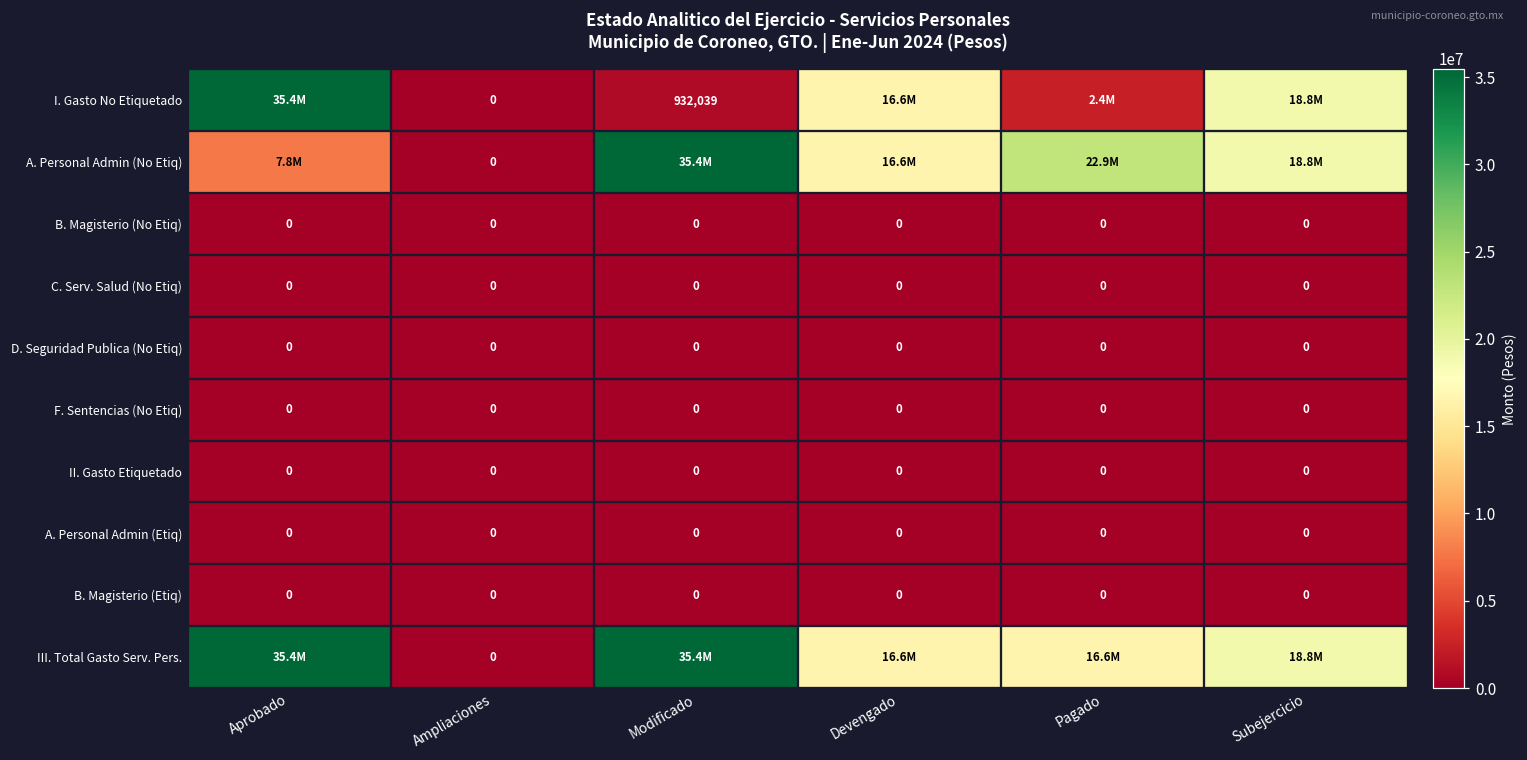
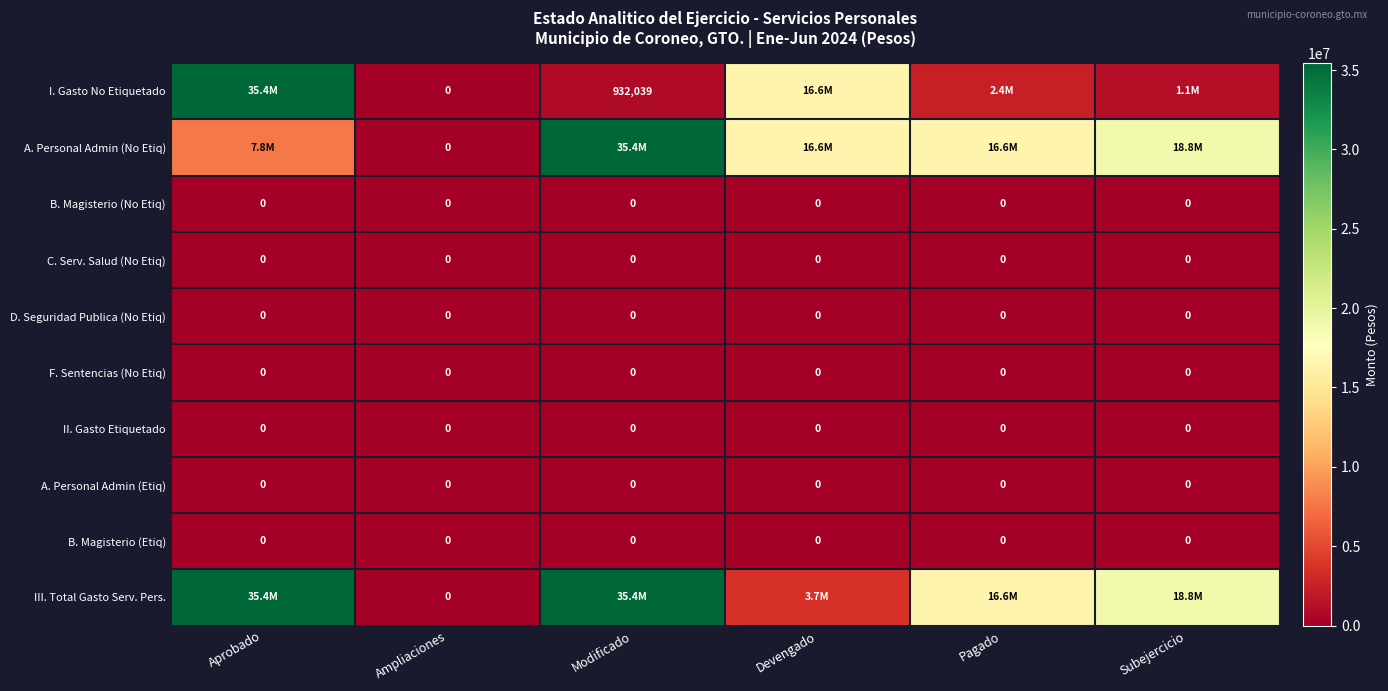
  {
    "I. Gasto No Etiquetado": {
      "Aprobado": "35.4M",
      "Ampliaciones": "0",
      "Modificado": "932,039",
      "Devengado": "16.6M",
      "Pagado": "2.4M",
-     "Subejercicio": "18.8M"
+     "Subejercicio": "1.1M"
    },
    "A. Personal Admin (No Etiq)": {
      "Aprobado": "7.8M",
      "Ampliaciones": "0",
      "Modificado": "35.4M",
      "Devengado": "16.6M",
-     "Pagado": "22.9M",
+     "Pagado": "16.6M",
      "Subejercicio": "18.8M"
    },
    "B. Magisterio (No Etiq)": {
      "Aprobado": "0",
      "Ampliaciones": "0",
      "Modificado": "0",
      "Devengado": "0",
      "Pagado": "0",
      "Subejercicio": "0"
    },
    "C. Serv. Salud (No Etiq)": {
      "Aprobado": "0",
      "Ampliaciones": "0",
      "Modificado": "0",
      "Devengado": "0",
      "Pagado": "0",
      "Subejercicio": "0"
    },
    "D. Seguridad Publica (No Etiq)": {
      "Aprobado": "0",
      "Ampliaciones": "0",
      "Modificado": "0",
      "Devengado": "0",
      "Pagado": "0",
      "Subejercicio": "0"
    },
    "F. Sentencias (No Etiq)": {
      "Aprobado": "0",
      "Ampliaciones": "0",
      "Modificado": "0",
      "Devengado": "0",
      "Pagado": "0",
      "Subejercicio": "0"
    },
    "II. Gasto Etiquetado": {
      "Aprobado": "0",
      "Ampliaciones": "0",
      "Modificado": "0",
      "Devengado": "0",
      "Pagado": "0",
      "Subejercicio": "0"
    },
    "A. Personal Admin (Etiq)": {
      "Aprobado": "0",
      "Ampliaciones": "0",
      "Modificado": "0",
      "Devengado": "0",
      "Pagado": "0",
      "Subejercicio": "0"
    },
    "B. Magisterio (Etiq)": {
      "Aprobado": "0",
      "Ampliaciones": "0",
      "Modificado": "0",
      "Devengado": "0",
      "Pagado": "0",
      "Subejercicio": "0"
    },
    "III. Total Gasto Serv. Pers.": {
      "Aprobado": "35.4M",
      "Ampliaciones": "0",
      "Modificado": "35.4M",
-     "Devengado": "16.6M",
+     "Devengado": "3.7M",
      "Pagado": "16.6M",
      "Subejercicio": "18.8M"
    }
  }
